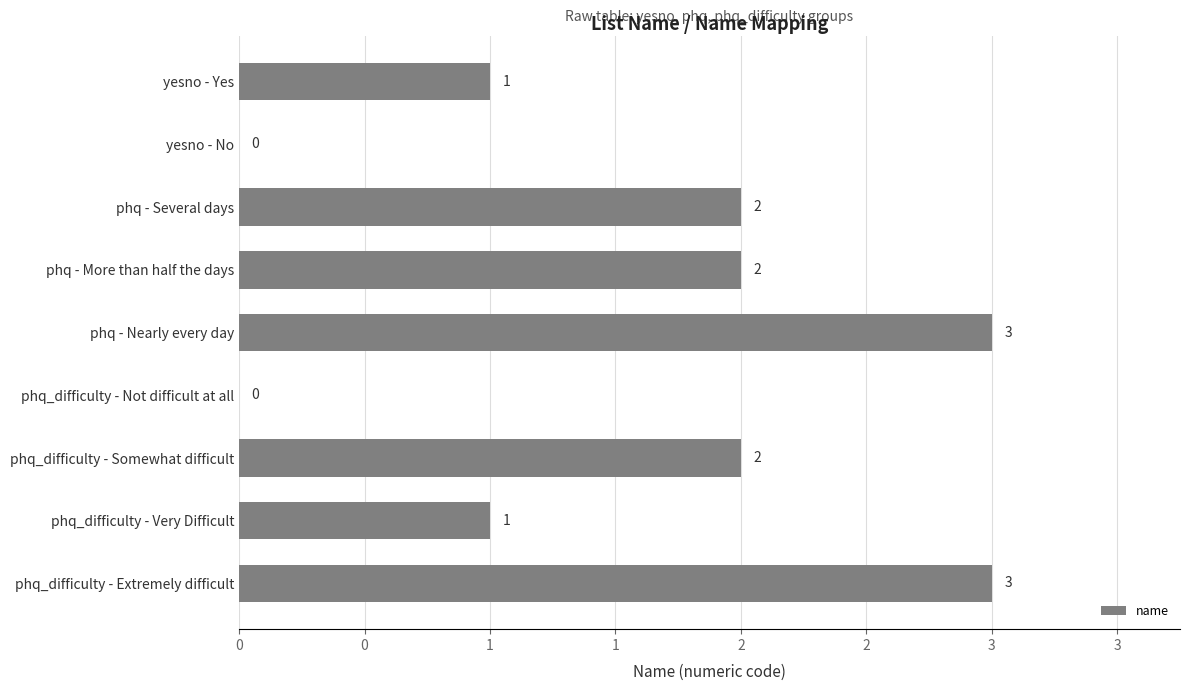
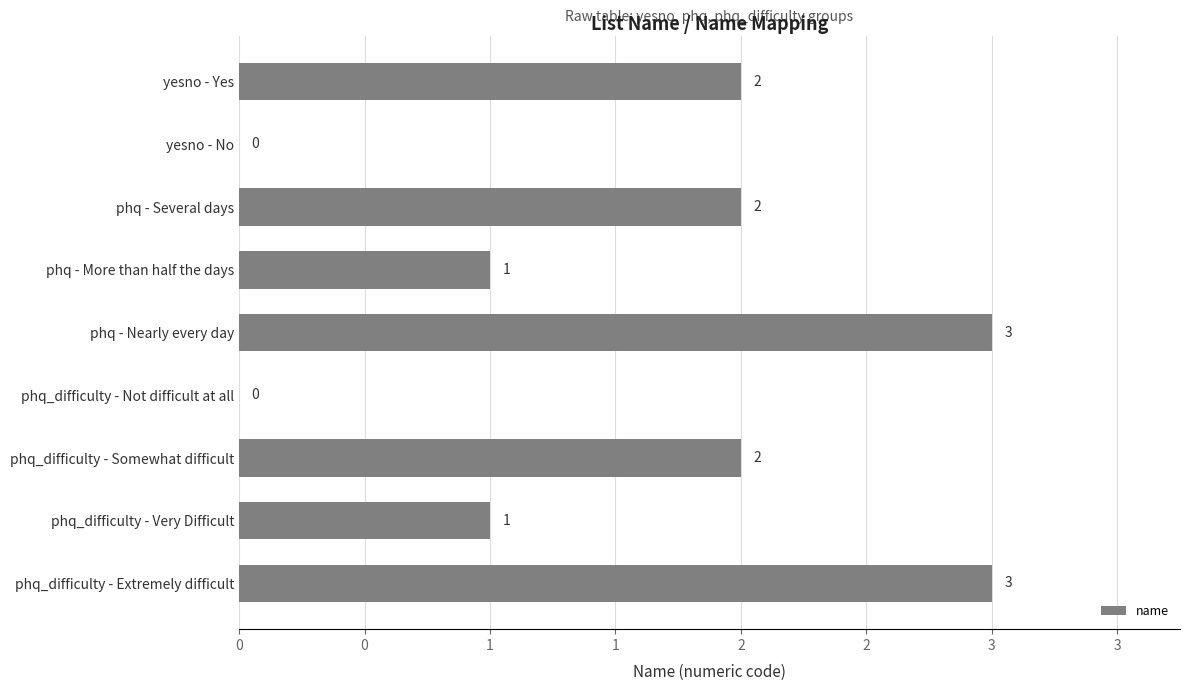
  {
-   "yesno - Yes": 1,
+   "yesno - Yes": 2,
    "yesno - No": 0,
    "phq - Several days": 2,
-   "phq - More than half the days": 2,
+   "phq - More than half the days": 1,
    "phq - Nearly every day": 3,
    "phq_difficulty - Not difficult at all": 0,
    "phq_difficulty - Somewhat difficult": 2,
    "phq_difficulty - Very Difficult": 1,
    "phq_difficulty - Extremely difficult": 3
  }
